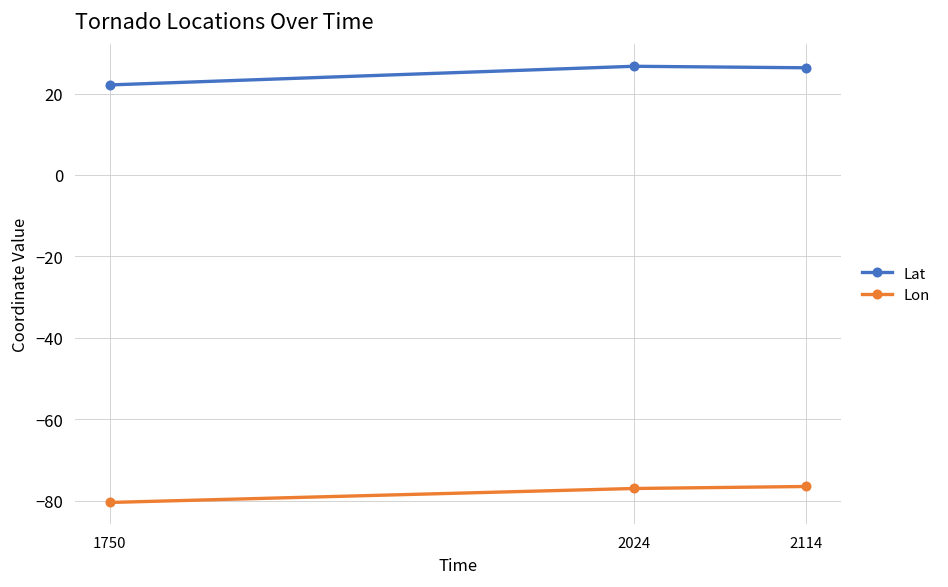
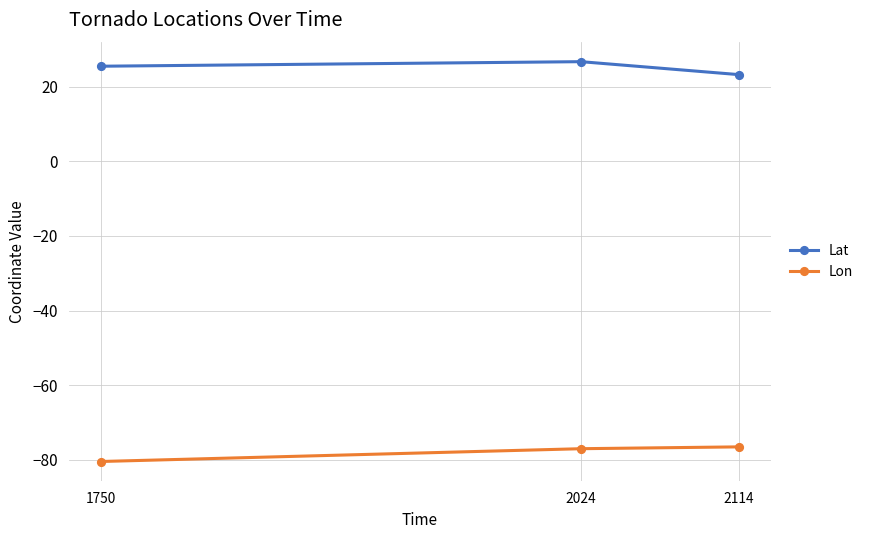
  {
    "Lat": {
-     "1750": 22,
+     "1750": 25,
      "2024": 27,
-     "2114": 26
+     "2114": 23
    },
    "Lon": {
      "1750": -80,
      "2024": -77,
      "2114": -77
    }
  }
